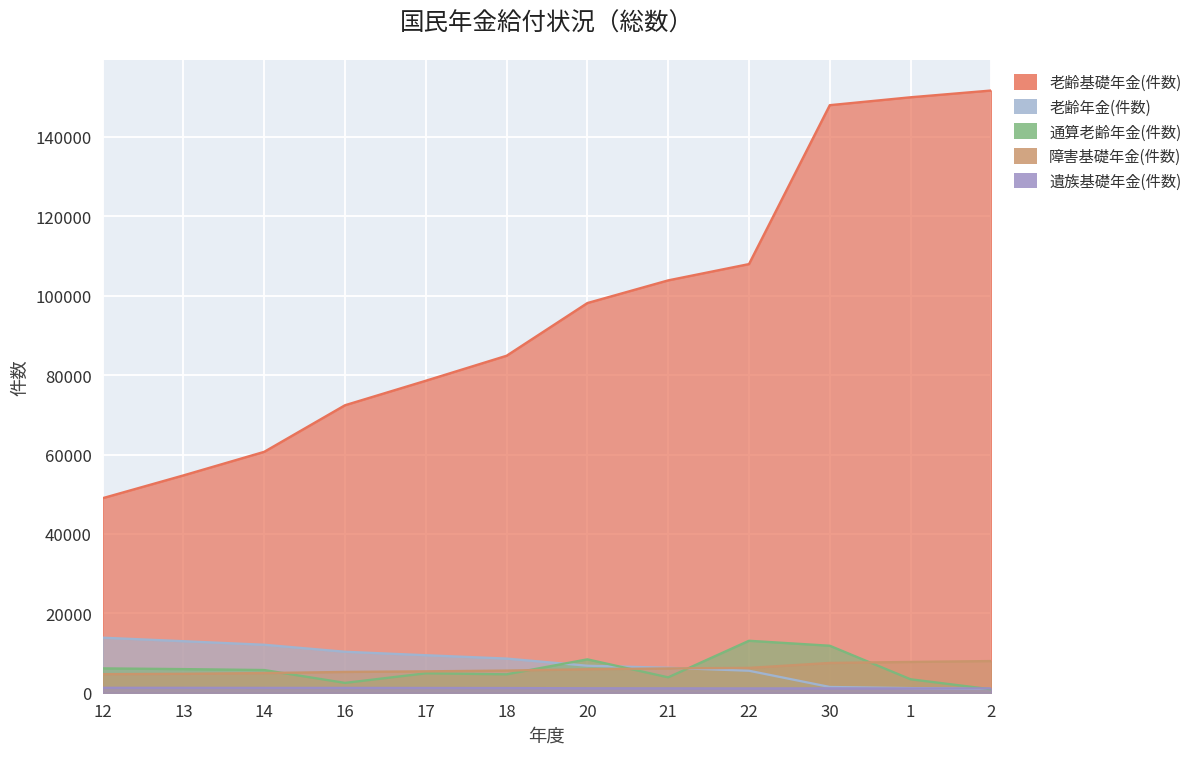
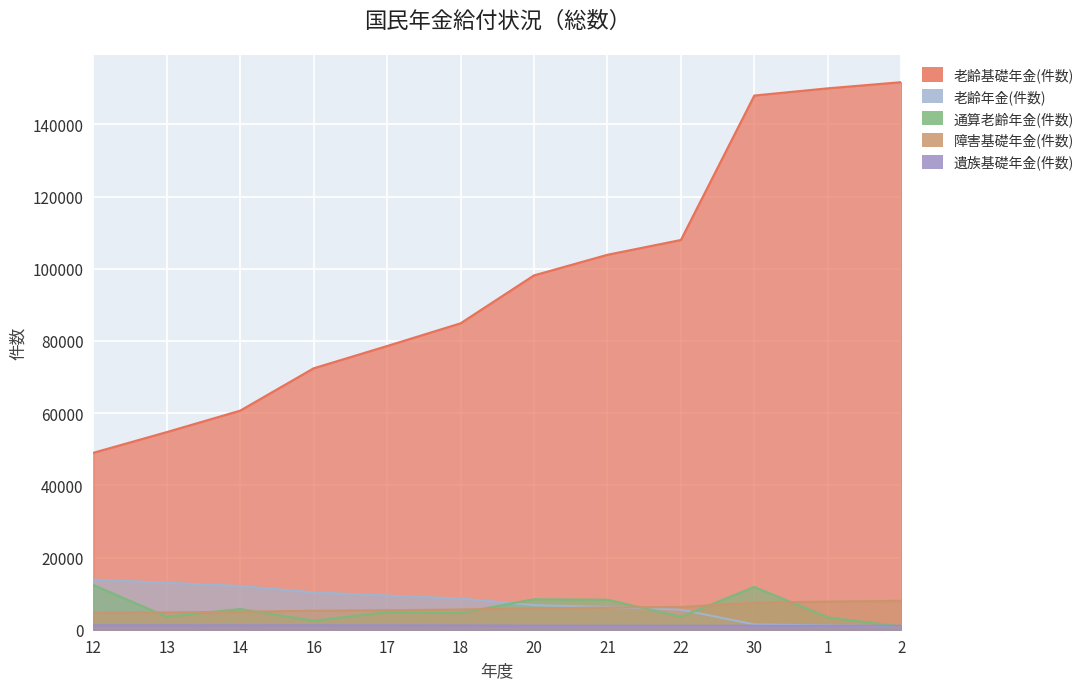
  {
    "通算老齢年金(件数)": {
-     "12": 6000,
-     "13": 6000,
+     "12": 12000,
+     "13": 4000,
      "14": 6000,
      "16": 2000,
      "18": 5000,
      "20": 8000,
-     "21": 4000,
-     "22": 13000,
+     "21": 8000,
+     "22": 4000,
      "30": 12000,
      "1": 3000
    }
  }
